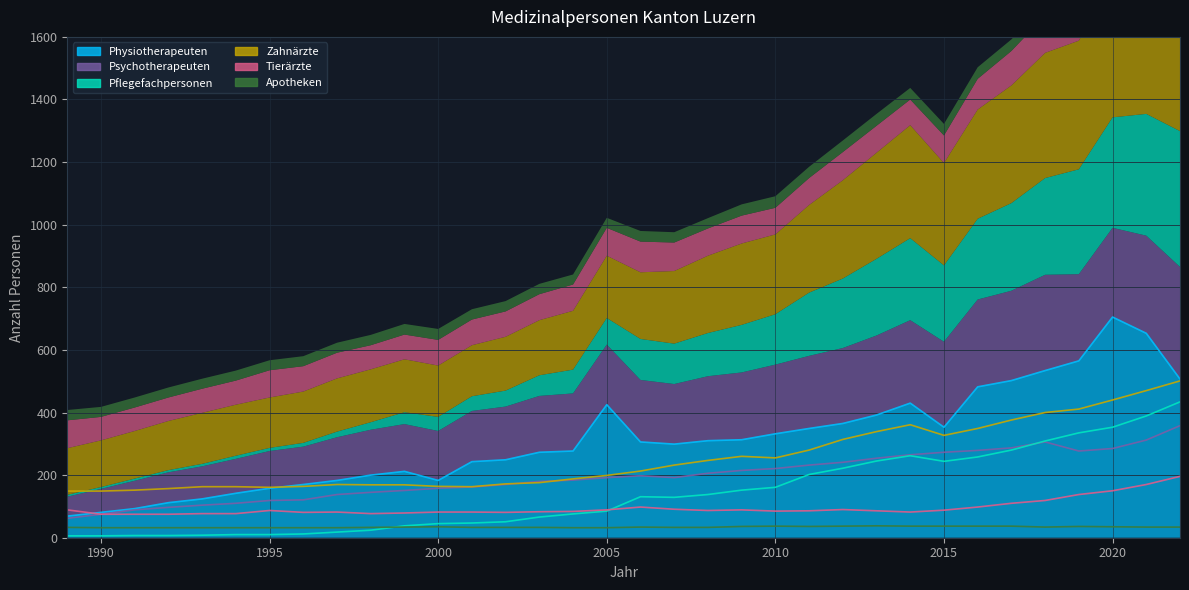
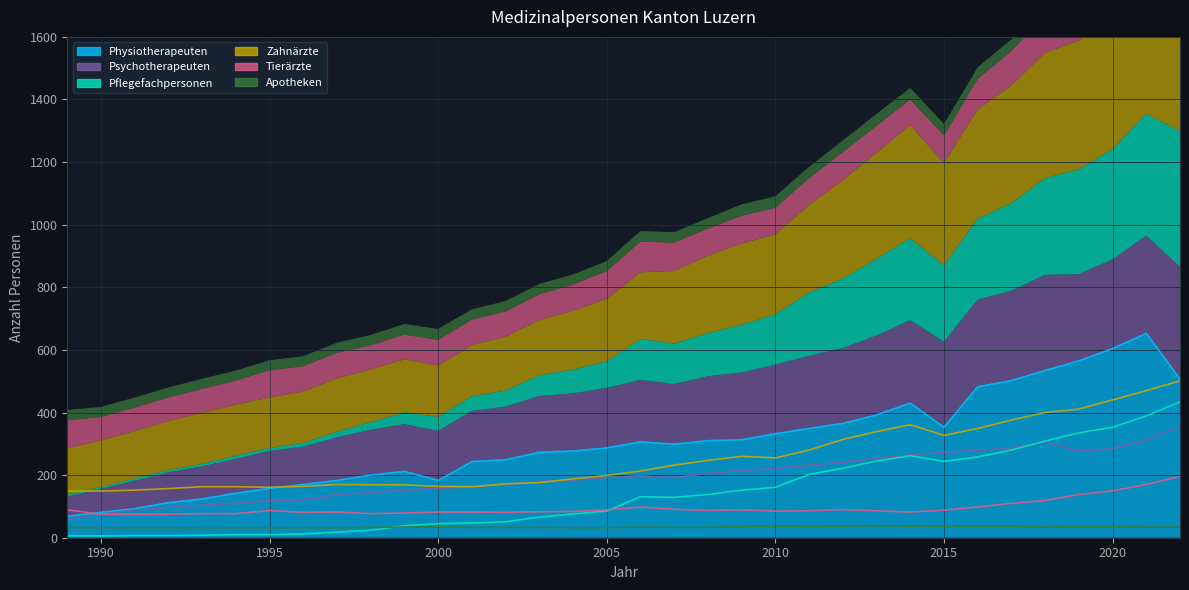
  {
    "Physiotherapeuten": {
      "2000": 180,
-     "2005": 430,
+     "2005": 290,
      "2010": 330,
      "2015": 350,
-     "2020": 710
+     "2020": 600
    }
  }
